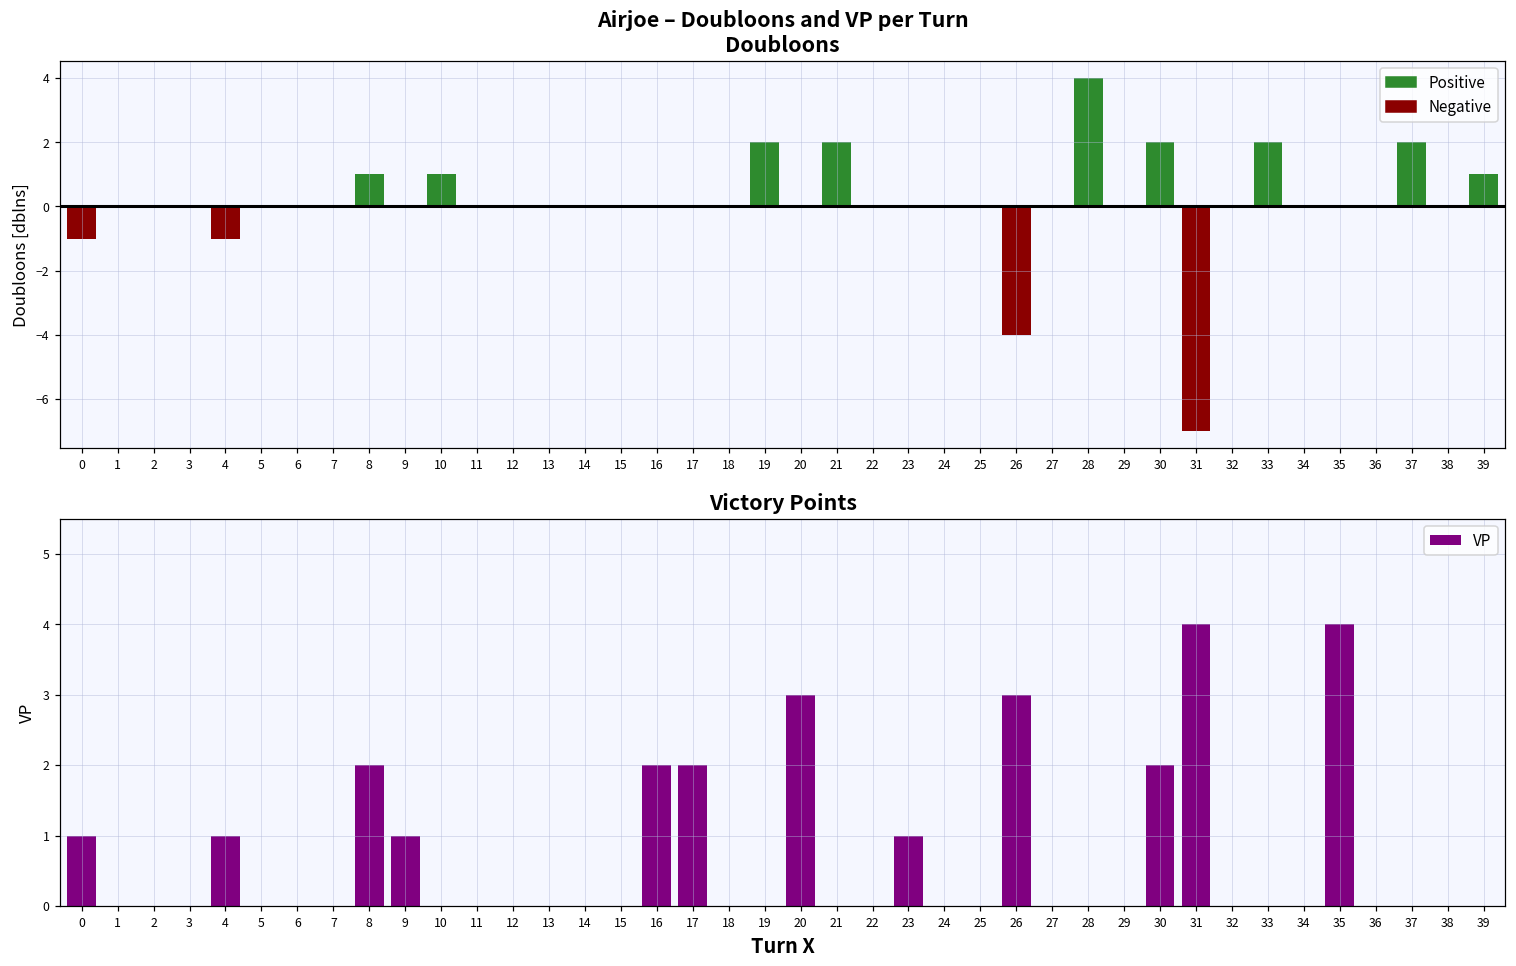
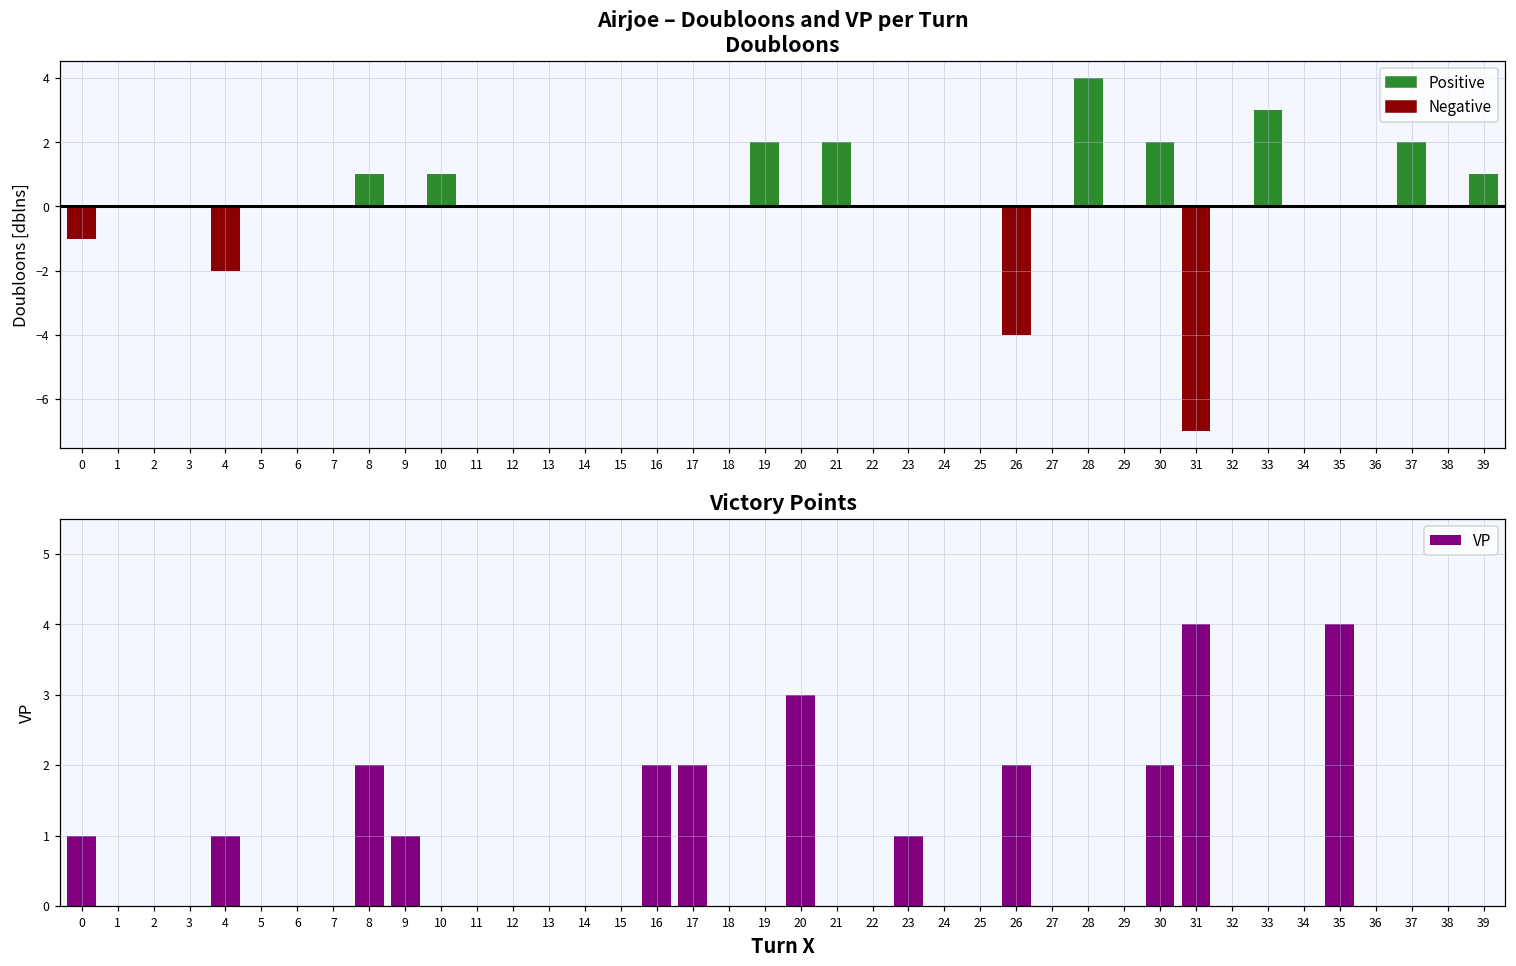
  {
    "Airjoe – Doubloons and VP per Turn Doubloons": {
      "0": -1,
      "1": 0,
      "2": 0,
      "3": 0,
-     "4": -1,
+     "4": -2,
      "5": 0,
      "6": 0,
      "7": 0,
      "8": 1,
      "9": 0,
      "10": 1,
      "11": 0,
      "12": 0,
      "13": 0,
      "14": 0,
      "15": 0,
      "16": 0,
      "17": 0,
      "18": 0,
      "19": 2,
      "20": 0,
      "21": 2,
      "22": 0,
      "23": 0,
      "24": 0,
      "25": 0,
      "26": -4,
      "27": 0,
      "28": 4,
      "29": 0,
      "30": 2,
      "31": -7,
      "32": 0,
-     "33": 2,
+     "33": 3,
      "34": 0,
      "35": 0,
      "36": 0,
      "37": 2,
      "38": 0,
      "39": 1
    },
    "Victory Points": {
      "0": 1,
      "1": 0,
      "2": 0,
      "3": 0,
      "4": 1,
      "5": 0,
      "6": 0,
      "7": 0,
      "8": 2,
      "9": 1,
      "10": 0,
      "11": 0,
      "12": 0,
      "13": 0,
      "14": 0,
      "15": 0,
      "16": 2,
      "17": 2,
      "18": 0,
      "19": 0,
      "20": 3,
      "21": 0,
      "22": 0,
      "23": 1,
      "24": 0,
      "25": 0,
-     "26": 3,
+     "26": 2,
      "27": 0,
      "28": 0,
      "29": 0,
      "30": 2,
      "31": 4,
      "32": 0,
      "33": 0,
      "34": 0,
      "35": 4,
      "36": 0,
      "37": 0,
      "38": 0,
      "39": 0
    }
  }
